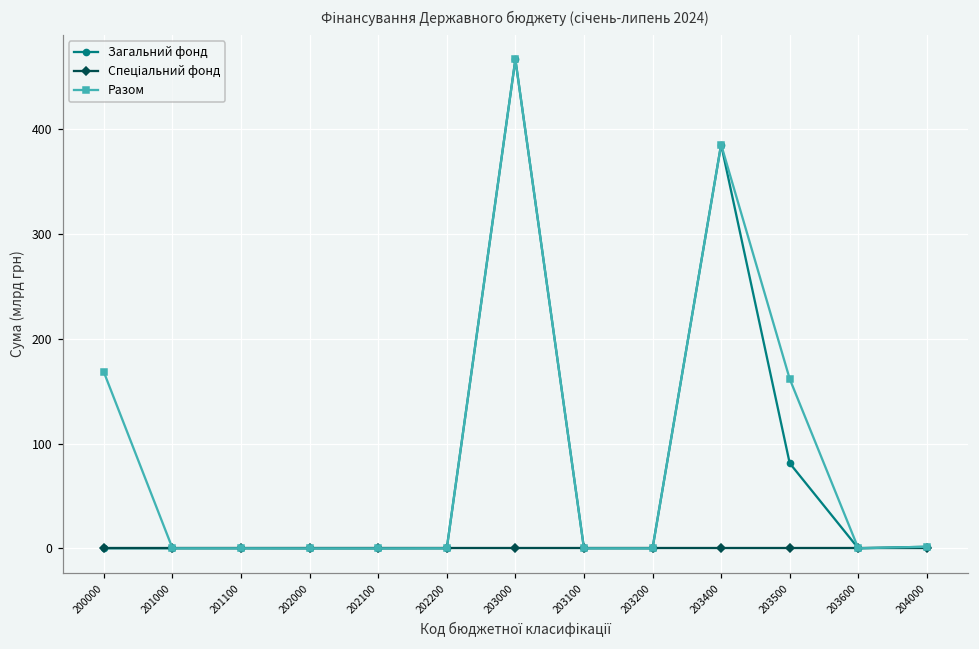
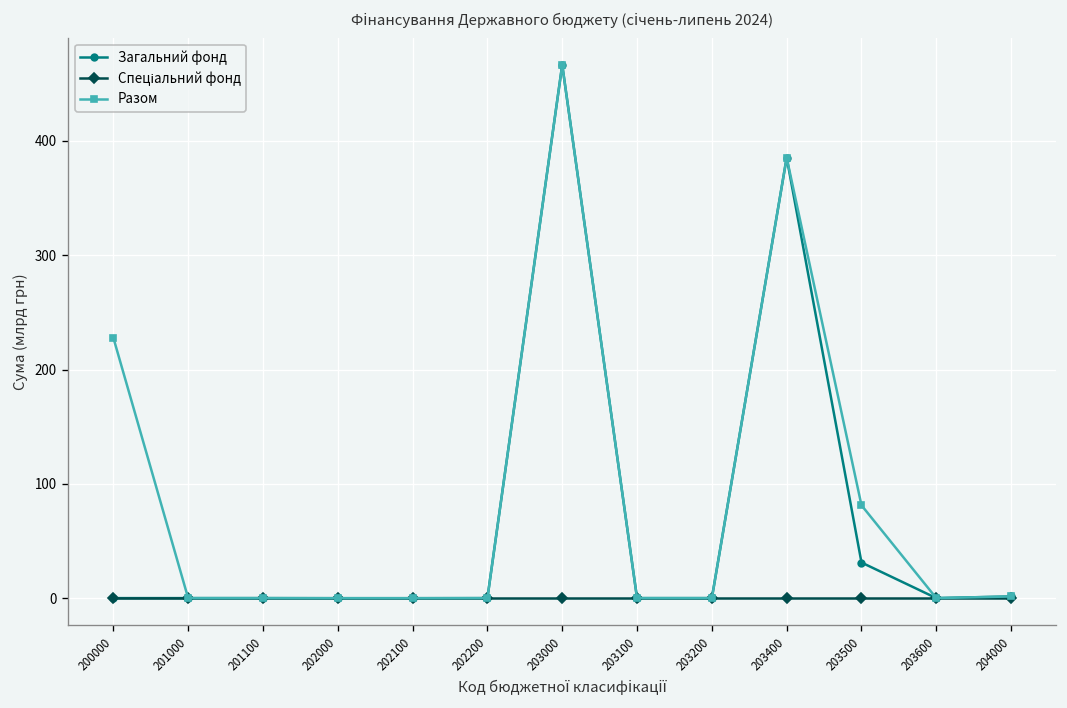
  {
    "Загальний фонд": {
-     "203500": 80
+     "203500": 30
    },
    "Спеціальний фонд": {
      "203000": 0,
      "203400": 0,
      "203500": 0
    },
    "Разом": {
-     "200000": 170,
-     "203500": 160
+     "200000": 230,
+     "203500": 80
    }
  }
